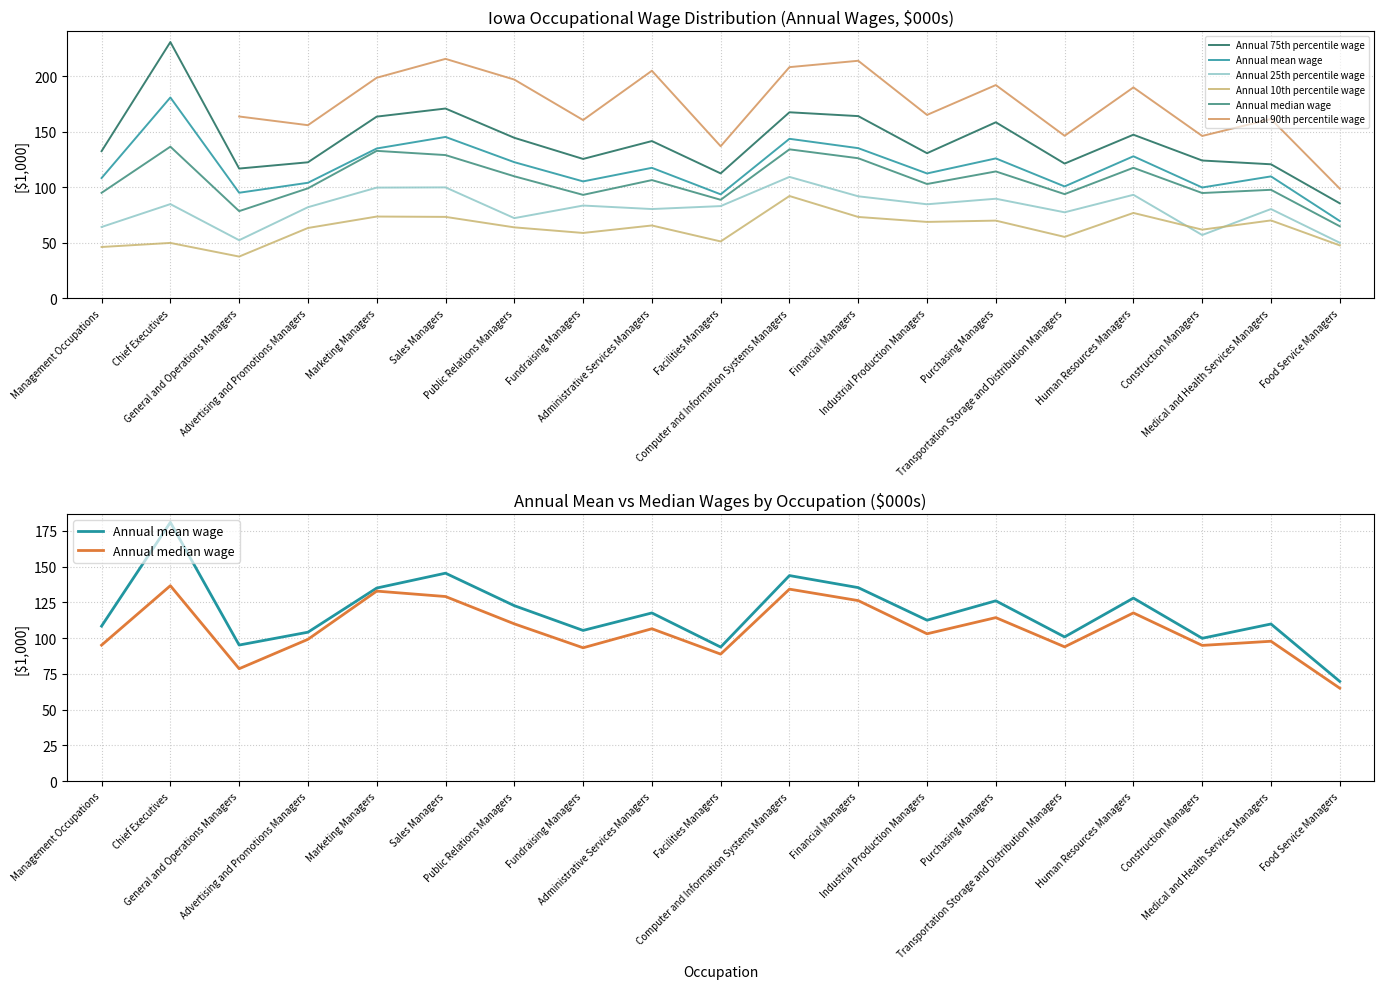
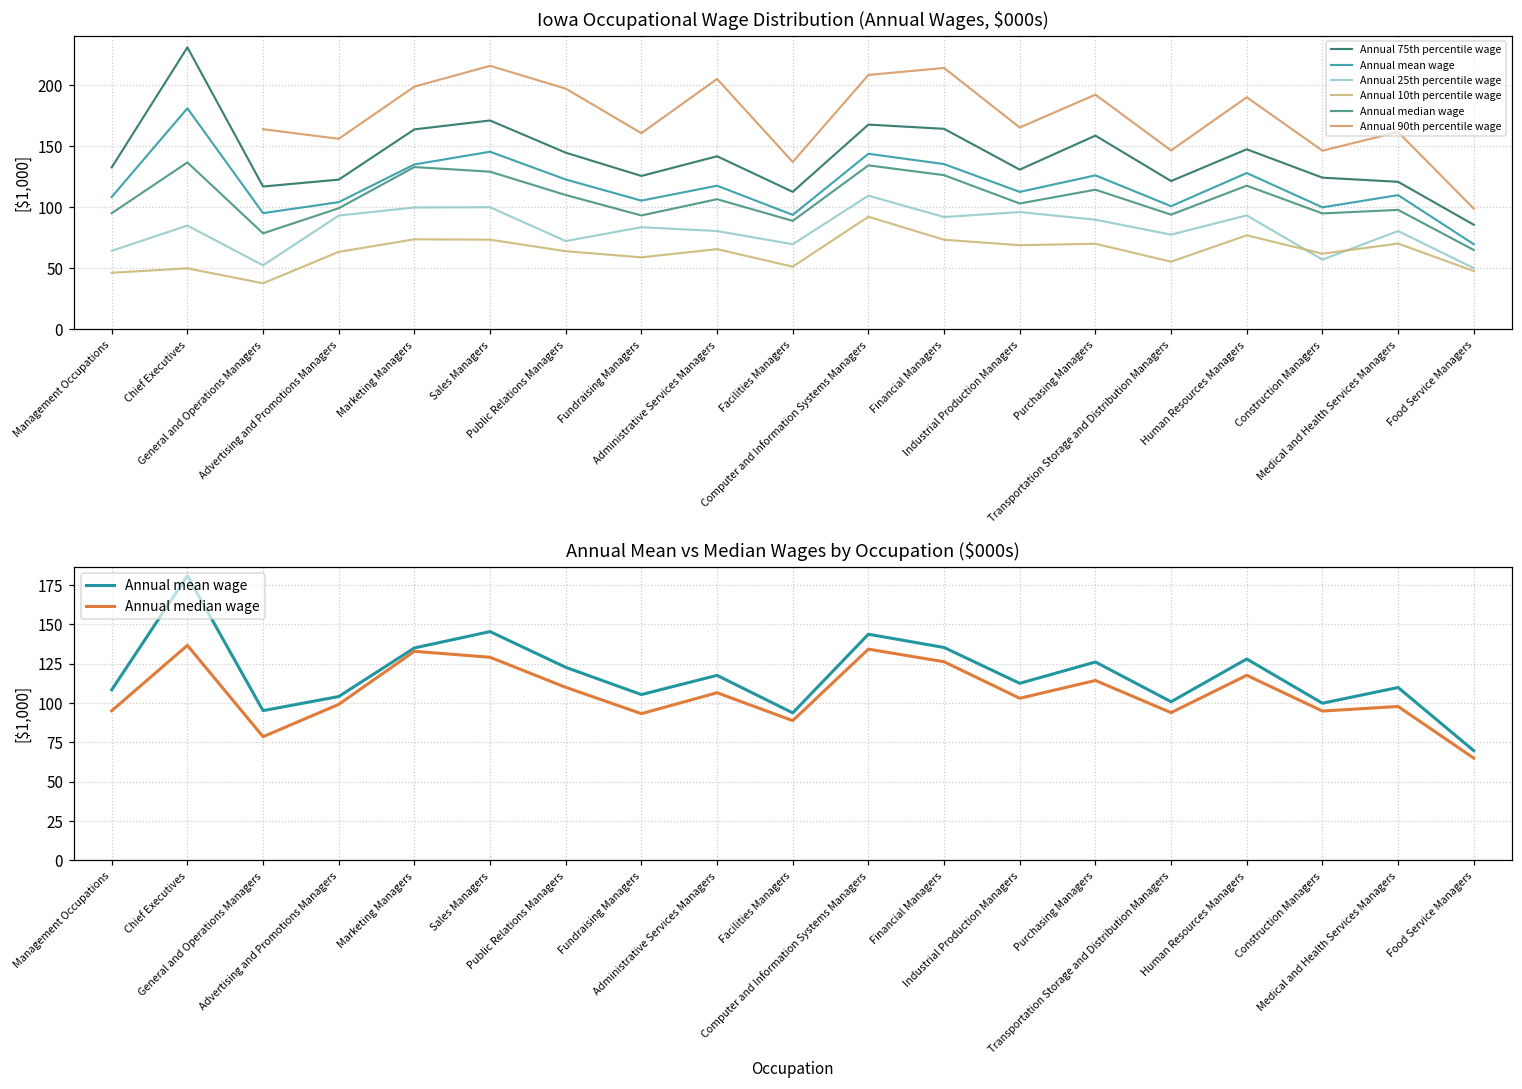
  {
    "Iowa Occupational Wage Distribution (Annual Wages, $000s)": {
      "Annual 25th percentile wage": {
        "Management Occupations": 64,
        "Chief Executives": 85,
        "General and Operations Managers": 52,
-       "Advertising and Promotions Managers": 82,
+       "Advertising and Promotions Managers": 93,
        "Marketing Managers": 100,
        "Sales Managers": 100,
        "Public Relations Managers": 72,
        "Fundraising Managers": 84,
        "Administrative Services Managers": 80,
-       "Facilities Managers": 83,
+       "Facilities Managers": 70,
        "Computer and Information Systems Managers": 109,
        "Financial Managers": 92,
-       "Industrial Production Managers": 85,
+       "Industrial Production Managers": 96,
        "Purchasing Managers": 90,
        "Transportation Storage and Distribution Managers": 78,
        "Human Resources Managers": 93,
        "Construction Managers": 57,
        "Medical and Health Services Managers": 81,
        "Food Service Managers": 50
      }
    },
    "Annual Mean vs Median Wages by Occupation ($000s)": {
      "Annual mean wage": {
        "Management Occupations": 108,
        "General and Operations Managers": 95,
        "Advertising and Promotions Managers": 104,
        "Marketing Managers": 135,
        "Sales Managers": 145,
        "Public Relations Managers": 123,
        "Fundraising Managers": 105,
        "Administrative Services Managers": 118,
        "Facilities Managers": 94,
        "Computer and Information Systems Managers": 144,
        "Financial Managers": 135,
        "Industrial Production Managers": 113,
        "Purchasing Managers": 126,
        "Transportation Storage and Distribution Managers": 101,
        "Human Resources Managers": 128,
        "Construction Managers": 100,
        "Medical and Health Services Managers": 110,
        "Food Service Managers": 70
      },
      "Annual median wage": {
        "Management Occupations": 95,
        "Chief Executives": 137,
        "General and Operations Managers": 79,
        "Advertising and Promotions Managers": 99,
        "Marketing Managers": 133,
        "Sales Managers": 129,
        "Public Relations Managers": 110,
        "Fundraising Managers": 93,
        "Administrative Services Managers": 107,
        "Facilities Managers": 89,
        "Computer and Information Systems Managers": 134,
        "Financial Managers": 126,
        "Industrial Production Managers": 103,
        "Purchasing Managers": 114,
        "Transportation Storage and Distribution Managers": 94,
        "Human Resources Managers": 118,
        "Construction Managers": 95,
        "Medical and Health Services Managers": 98,
        "Food Service Managers": 65
      }
    }
  }
